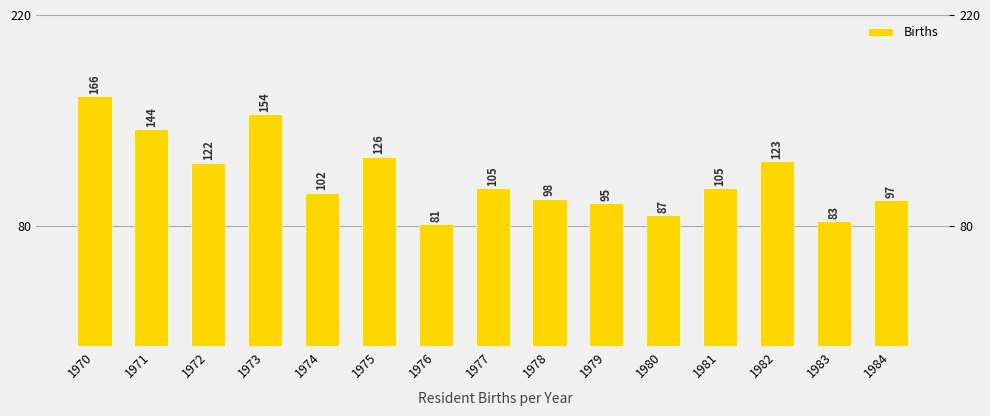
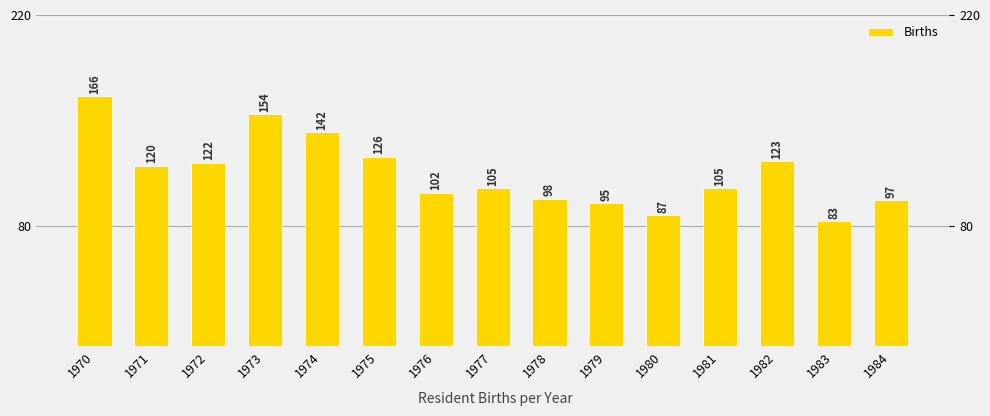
  {
    "1970": 166,
-   "1971": 144,
+   "1971": 120,
    "1972": 122,
    "1973": 154,
-   "1974": 102,
+   "1974": 142,
    "1975": 126,
-   "1976": 81,
+   "1976": 102,
    "1977": 105,
    "1978": 98,
    "1979": 95,
    "1980": 87,
    "1981": 105,
    "1982": 123,
    "1983": 83,
    "1984": 97
  }
